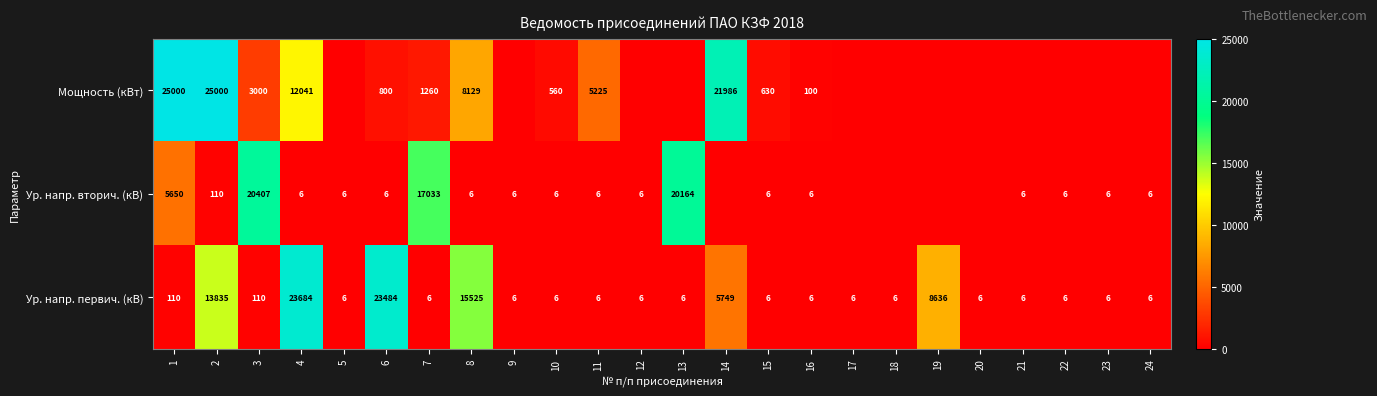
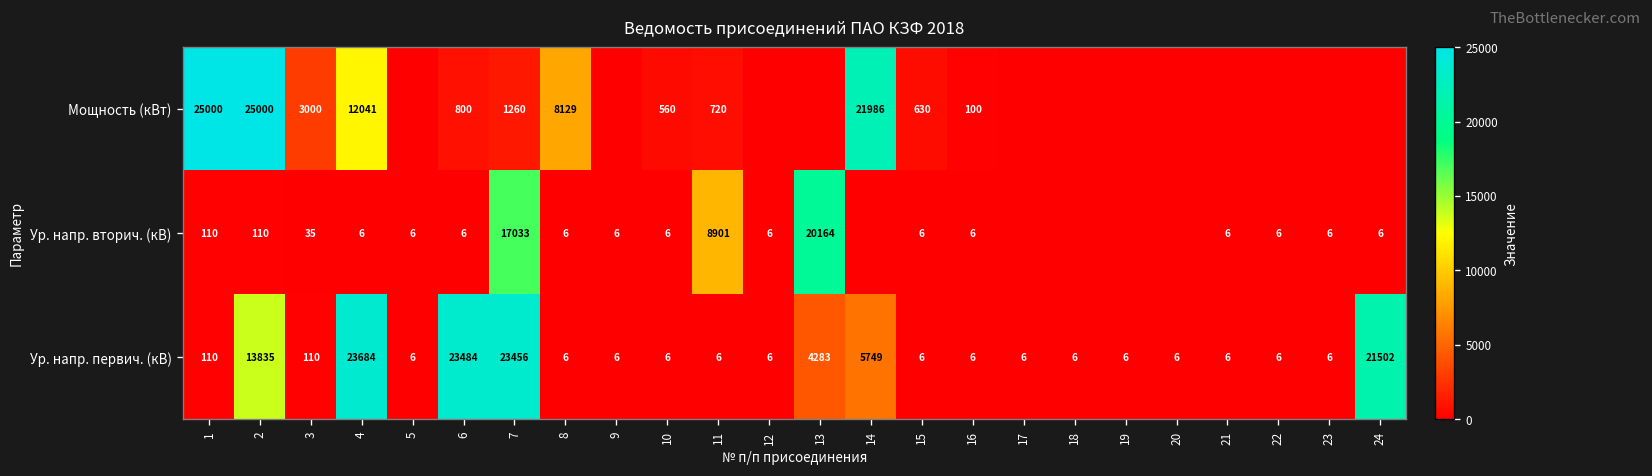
  {
    "Мощность (кВт)": {
      "1": 25000,
      "2": 25000,
      "3": 3000,
      "4": 12041,
      "6": 800,
      "7": 1260,
      "8": 8129,
      "10": 560,
-     "11": 5225,
+     "11": 720,
      "14": 21986,
      "15": 630,
      "16": 100
    },
    "Ур. напр. вторич. (кВ)": {
-     "1": 5650,
+     "1": 110,
      "2": 110,
-     "3": 20407,
+     "3": 35,
      "4": 6,
      "5": 6,
      "6": 6,
      "7": 17033,
      "8": 6,
      "9": 6,
      "10": 6,
-     "11": 6,
+     "11": 8901,
      "12": 6,
      "13": 20164,
      "15": 6,
      "16": 6,
      "21": 6,
      "22": 6,
      "23": 6,
      "24": 6
    },
    "Ур. напр. первич. (кВ)": {
      "1": 110,
      "2": 13835,
      "3": 110,
      "4": 23684,
      "5": 6,
      "6": 23484,
-     "7": 6,
-     "8": 15525,
+     "7": 23456,
+     "8": 6,
      "9": 6,
      "10": 6,
      "11": 6,
      "12": 6,
-     "13": 6,
+     "13": 4283,
      "14": 5749,
      "15": 6,
      "16": 6,
      "17": 6,
      "18": 6,
-     "19": 8636,
+     "19": 6,
      "20": 6,
      "21": 6,
      "22": 6,
      "23": 6,
-     "24": 6
+     "24": 21502
    }
  }
